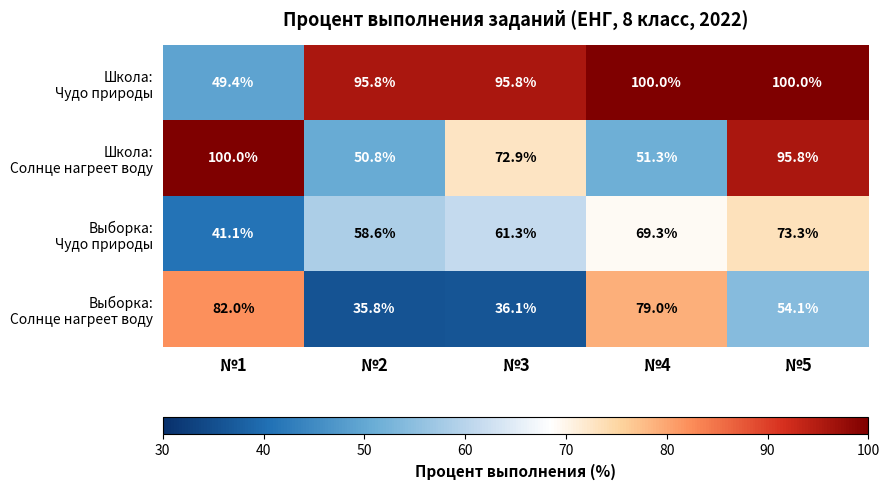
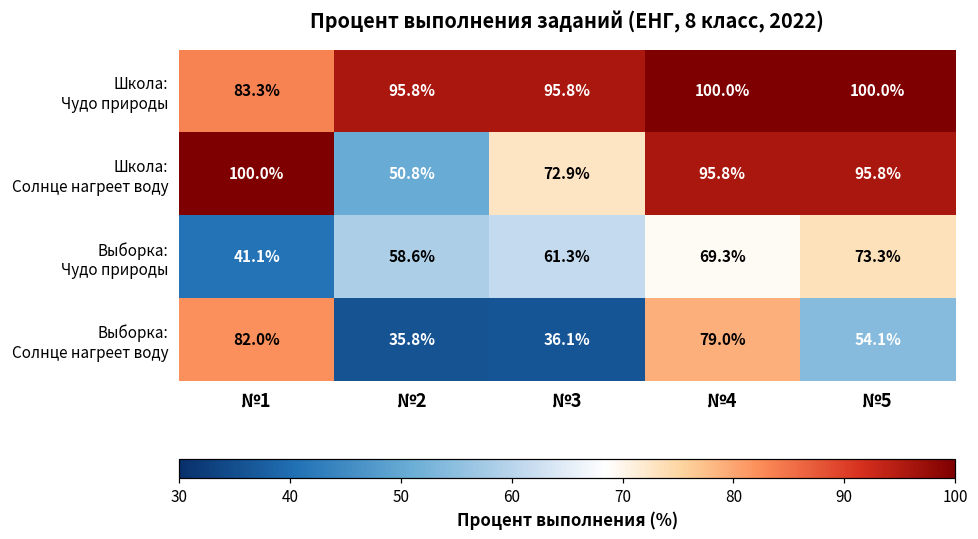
  {
    "Школа: Чудо природы": {
-     "№1": "49.4%",
+     "№1": "83.3%",
      "№2": "95.8%",
      "№3": "95.8%",
      "№4": "100.0%",
      "№5": "100.0%"
    },
    "Школа: Солнце нагреет воду": {
      "№1": "100.0%",
      "№2": "50.8%",
      "№3": "72.9%",
-     "№4": "51.3%",
+     "№4": "95.8%",
      "№5": "95.8%"
    },
    "Выборка: Чудо природы": {
      "№1": "41.1%",
      "№2": "58.6%",
      "№3": "61.3%",
      "№4": "69.3%",
      "№5": "73.3%"
    },
    "Выборка: Солнце нагреет воду": {
      "№1": "82.0%",
      "№2": "35.8%",
      "№3": "36.1%",
      "№4": "79.0%",
      "№5": "54.1%"
    }
  }
